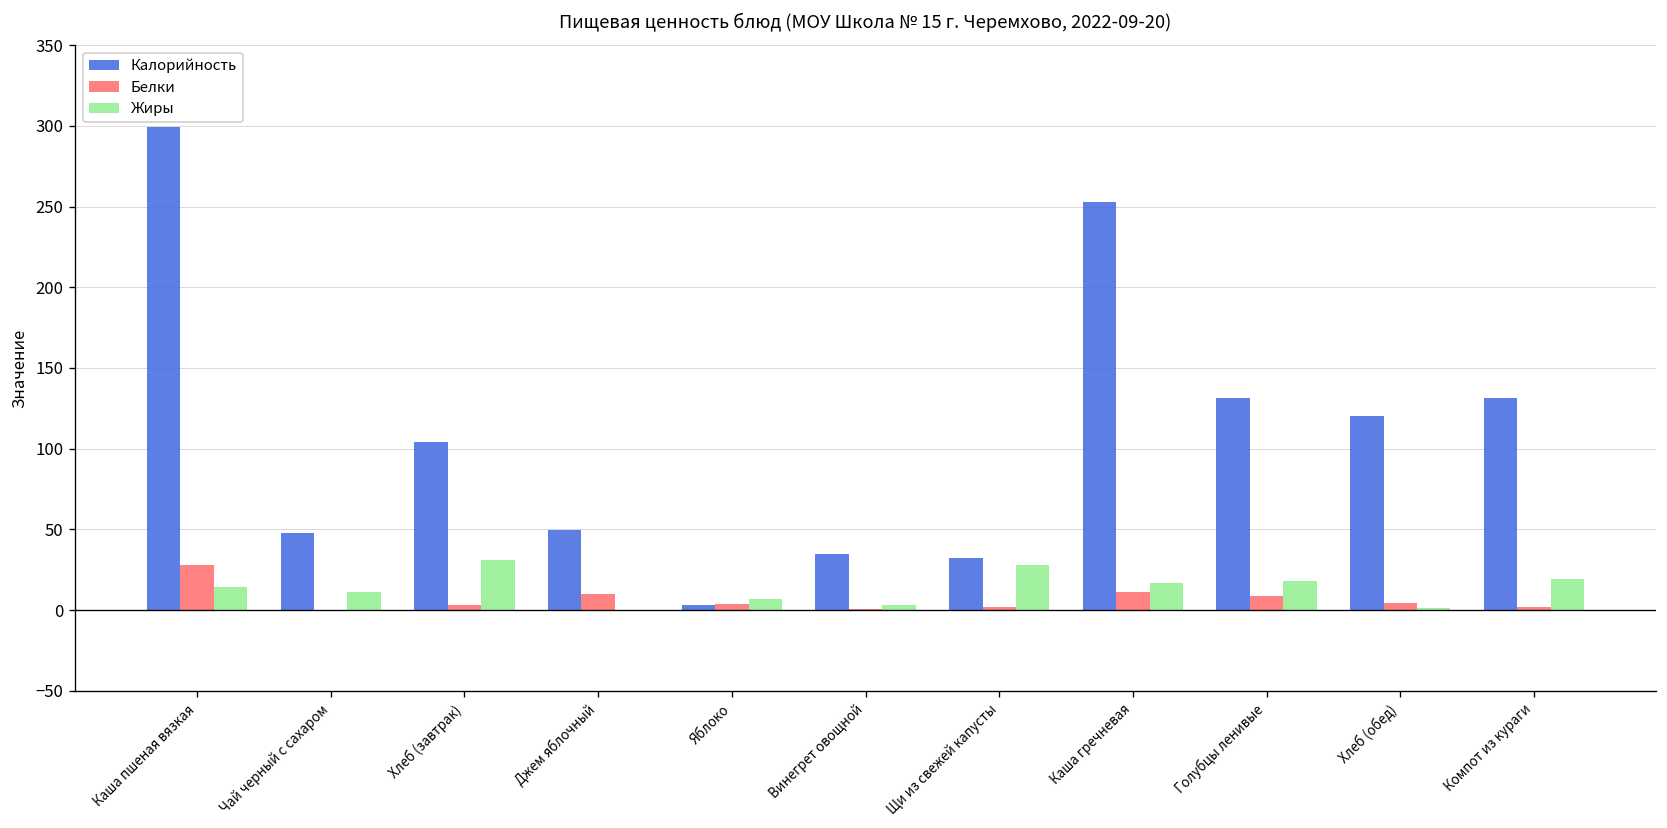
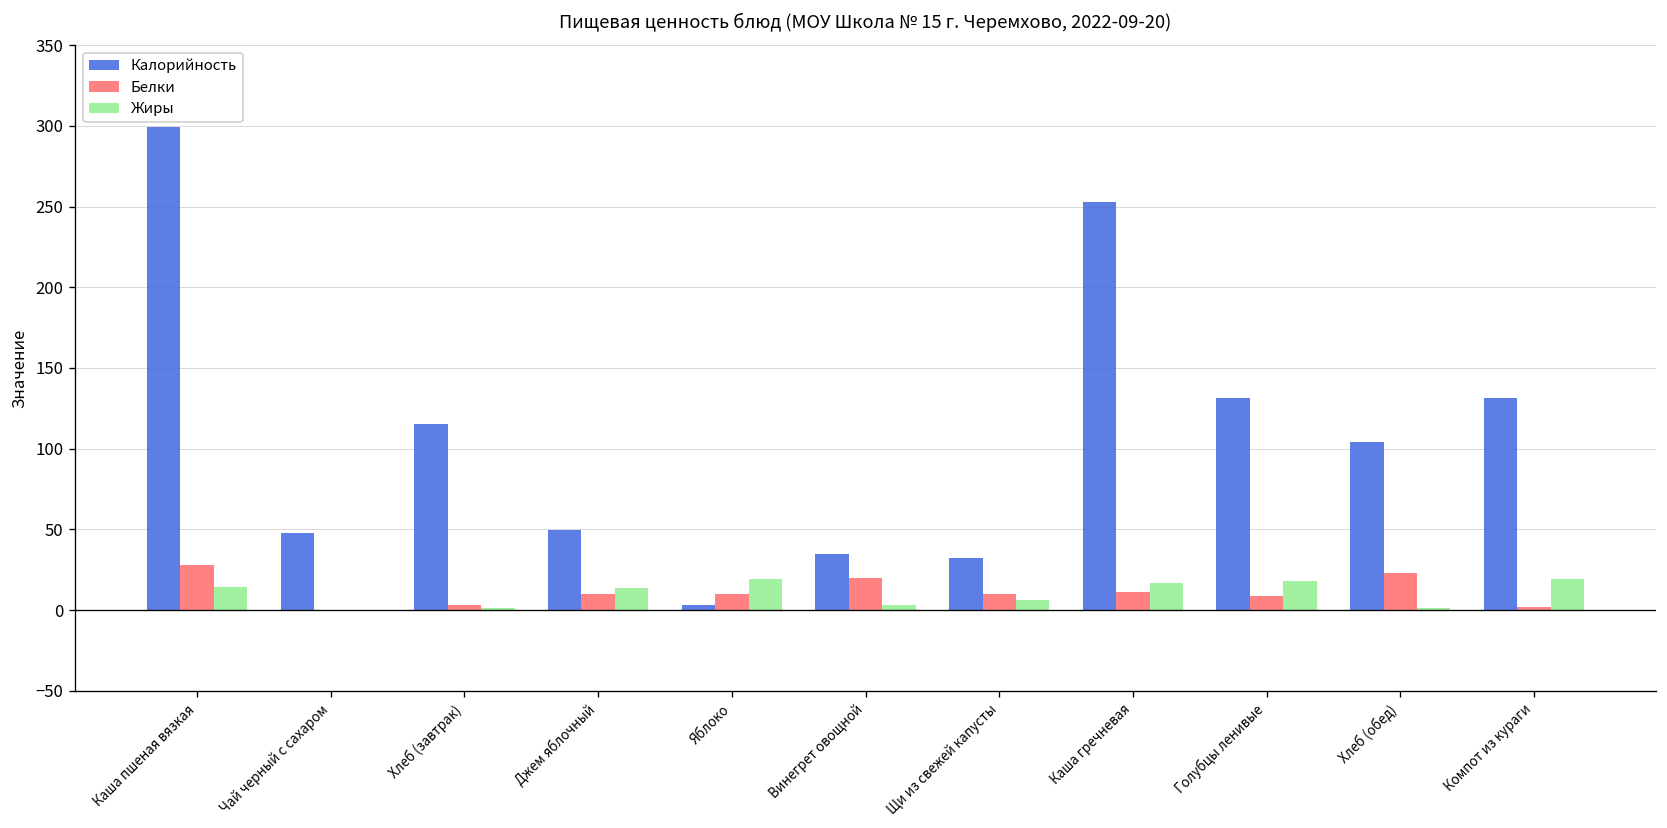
  {
    "Калорийность": {
      "Каша пшеная вязкая": 299,
      "Чай черный с сахаром": 48,
-     "Хлеб (завтрак)": 104,
+     "Хлеб (завтрак)": 115,
      "Джем яблочный": 49,
      "Яблоко": 3,
      "Винегрет овощной": 35,
      "Щи из свежей капусты": 33,
      "Каша гречневая": 253,
      "Голубцы ленивые": 131,
-     "Хлеб (обед)": 120,
+     "Хлеб (обед)": 104,
      "Компот из кураги": 131
    },
    "Белки": {
      "Каша пшеная вязкая": 28,
      "Хлеб (завтрак)": 3,
      "Джем яблочный": 10,
-     "Яблоко": 4,
-     "Винегрет овощной": 1,
-     "Щи из свежей капусты": 2,
+     "Яблоко": 10,
+     "Винегрет овощной": 20,
+     "Щи из свежей капусты": 10,
      "Каша гречневая": 11,
      "Голубцы ленивые": 9,
-     "Хлеб (обед)": 4
+     "Хлеб (обед)": 23
    },
    "Жиры": {
      "Каша пшеная вязкая": 14,
-     "Чай черный с сахаром": 11,
-     "Хлеб (завтрак)": 31,
-     "Джем яблочный": 0,
-     "Яблоко": 7,
+     "Чай черный с сахаром": 0,
+     "Хлеб (завтрак)": 1,
+     "Джем яблочный": 14,
+     "Яблоко": 19,
      "Винегрет овощной": 3,
-     "Щи из свежей капусты": 28,
+     "Щи из свежей капусты": 6,
      "Каша гречневая": 17,
      "Голубцы ленивые": 18,
      "Компот из кураги": 19
    }
  }
